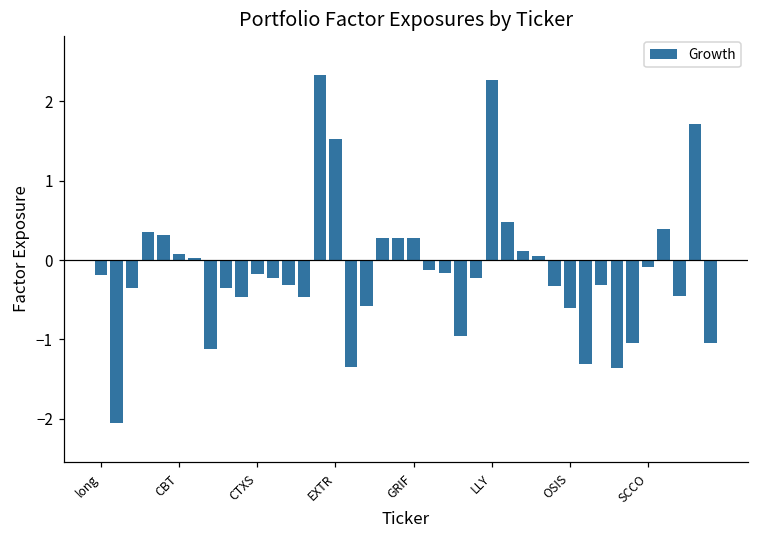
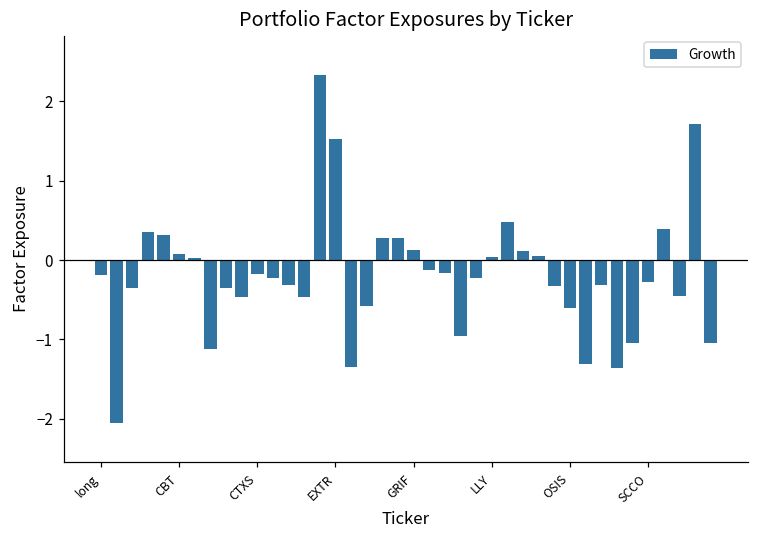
  {
    "long": -0.2,
    "CBT": 0.1,
    "CTXS": -0.2,
    "EXTR": 1.5,
-   "GRIF": 0.3,
-   "LLY": 2.3,
+   "GRIF": 0.1,
+   "LLY": 0.0,
    "OSIS": -0.6,
-   "SCCO": -0.1
+   "SCCO": -0.3
  }
